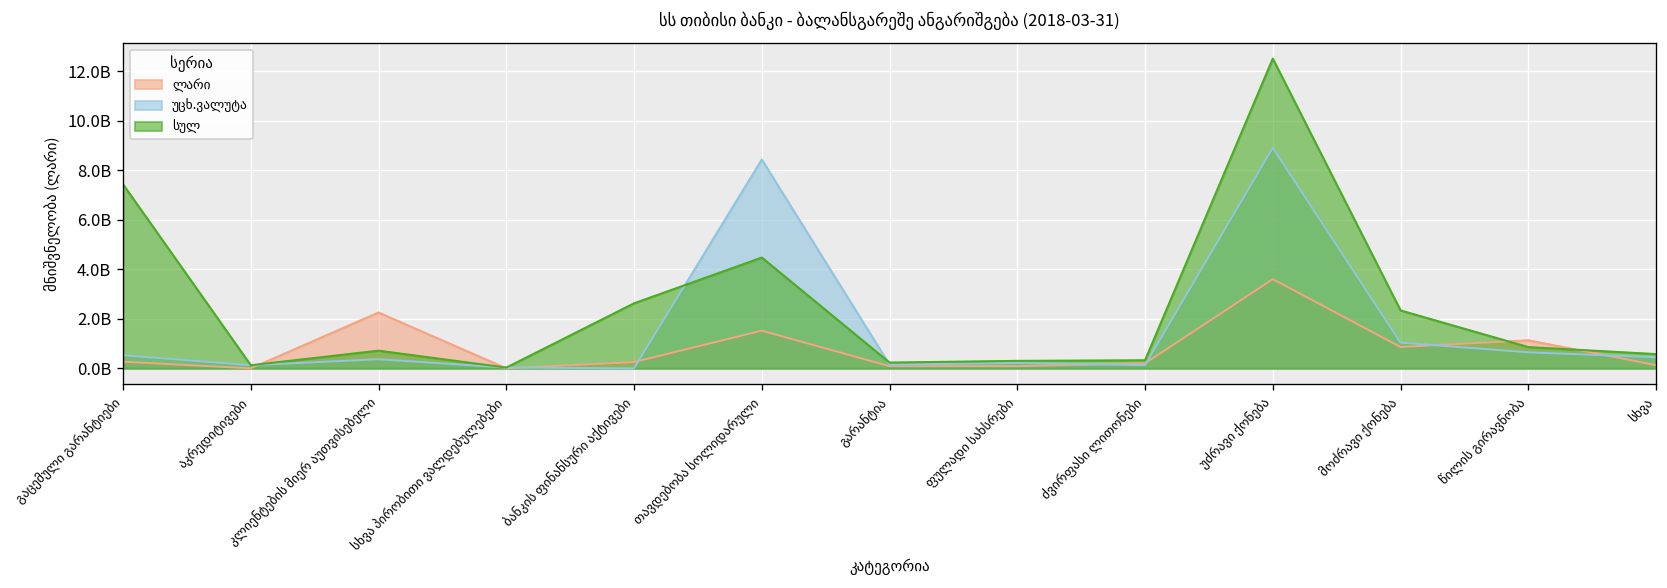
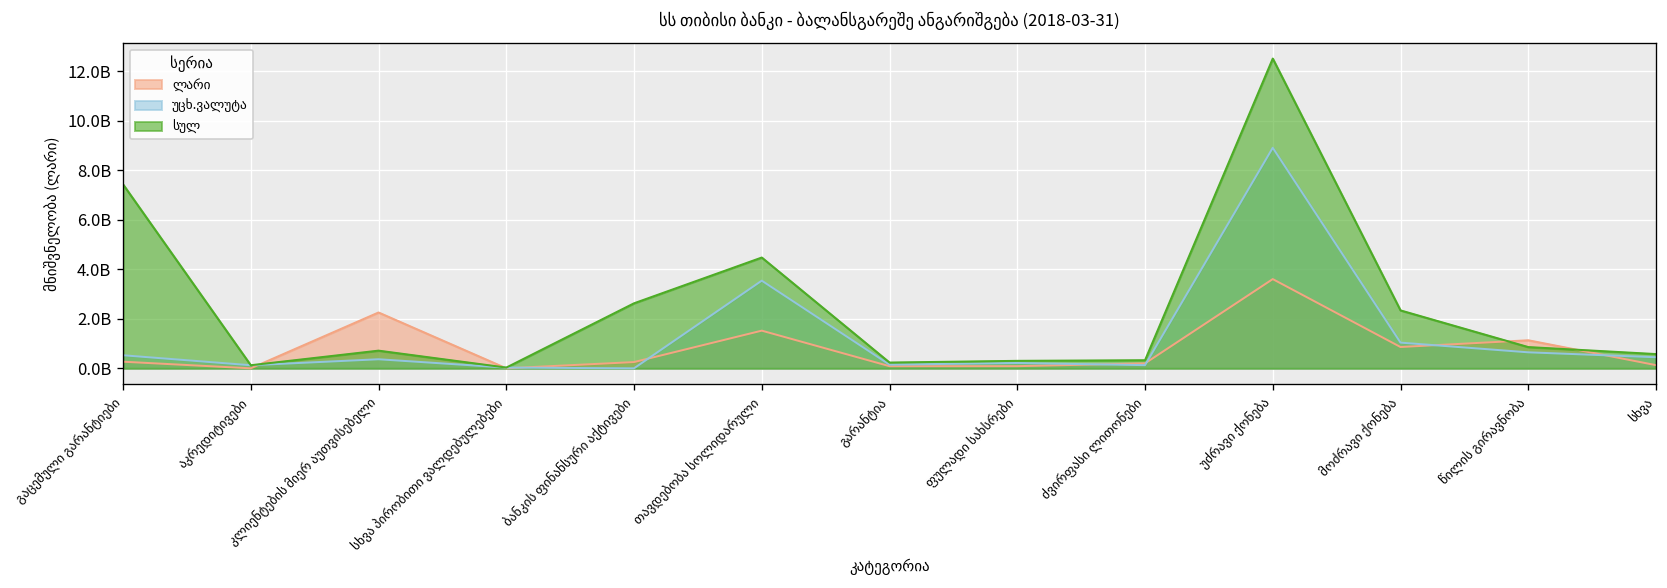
  {
    "ლარი": {
      "გაცემული გარანტიები": 300000000,
      "კლიენტების მიერ აუთვისებელი": 2300000000,
      "ბანკის ფინანსური აქტივები": 300000000,
      "თავდებობა სოლიდარული": 1500000000,
      "ფულადი სახსრები": 100000000,
      "უძრავი ქონება": 3600000000,
      "მოძრავი ქონება": 900000000,
      "წილის გირავნობა": 1100000000,
      "სხვა": 100000000
    },
    "უცხ.ვალუტა": {
      "გაცემული გარანტიები": 500000000,
      "კლიენტების მიერ აუთვისებელი": 400000000,
      "ბანკის ფინანსური აქტივები": 0,
-     "თავდებობა სოლიდარული": 8400000000,
+     "თავდებობა სოლიდარული": 3500000000,
      "უძრავი ქონება": 8900000000,
      "მოძრავი ქონება": 1000000000,
      "წილის გირავნობა": 600000000,
      "სხვა": 400000000
    },
    "სულ": {
      "გაცემული გარანტიები": 7400000000,
      "კლიენტების მიერ აუთვისებელი": 700000000,
      "ბანკის ფინანსური აქტივები": 2600000000,
      "თავდებობა სოლიდარული": 4500000000,
      "ძვირფასი ლითონები": 300000000,
      "უძრავი ქონება": 12500000000,
      "მოძრავი ქონება": 2300000000,
      "წილის გირავნობა": 900000000,
      "სხვა": 600000000
    }
  }
